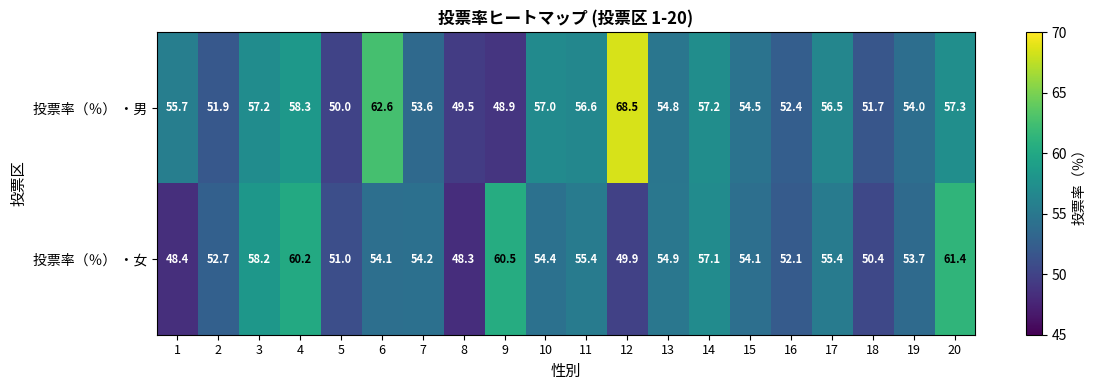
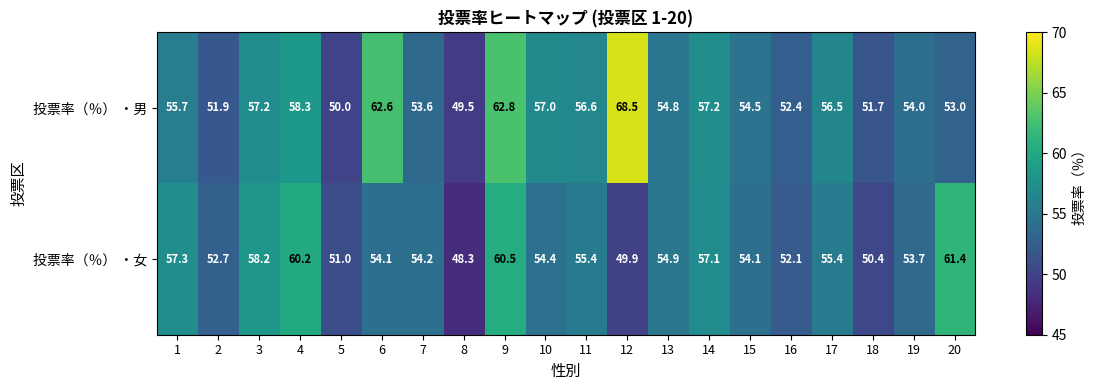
  {
    "投票率（％） ・男": {
      "1": 55.7,
      "2": 51.9,
      "3": 57.2,
      "4": 58.3,
      "5": 50.0,
      "6": 62.6,
      "7": 53.6,
      "8": 49.5,
-     "9": 48.9,
+     "9": 62.8,
      "10": 57.0,
      "11": 56.6,
      "12": 68.5,
      "13": 54.8,
      "14": 57.2,
      "15": 54.5,
      "16": 52.4,
      "17": 56.5,
      "18": 51.7,
      "19": 54.0,
-     "20": 57.3
+     "20": 53.0
    },
    "投票率（％） ・女": {
-     "1": 48.4,
+     "1": 57.3,
      "2": 52.7,
      "3": 58.2,
      "4": 60.2,
      "5": 51.0,
      "6": 54.1,
      "7": 54.2,
      "8": 48.3,
      "9": 60.5,
      "10": 54.4,
      "11": 55.4,
      "12": 49.9,
      "13": 54.9,
      "14": 57.1,
      "15": 54.1,
      "16": 52.1,
      "17": 55.4,
      "18": 50.4,
      "19": 53.7,
      "20": 61.4
    }
  }
